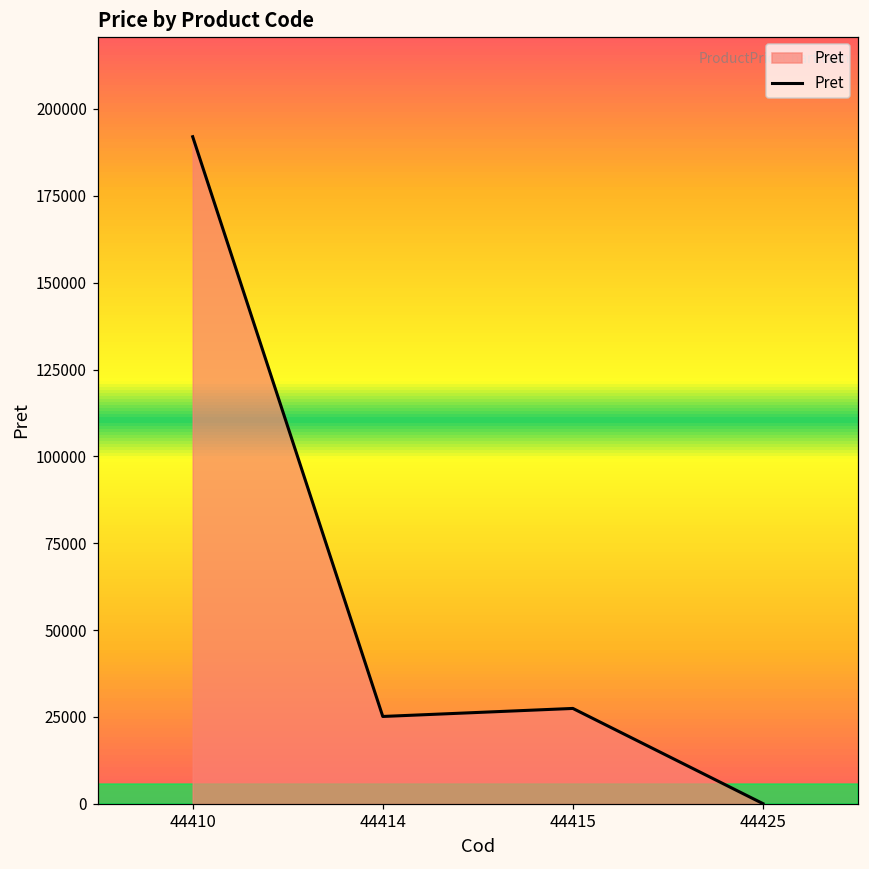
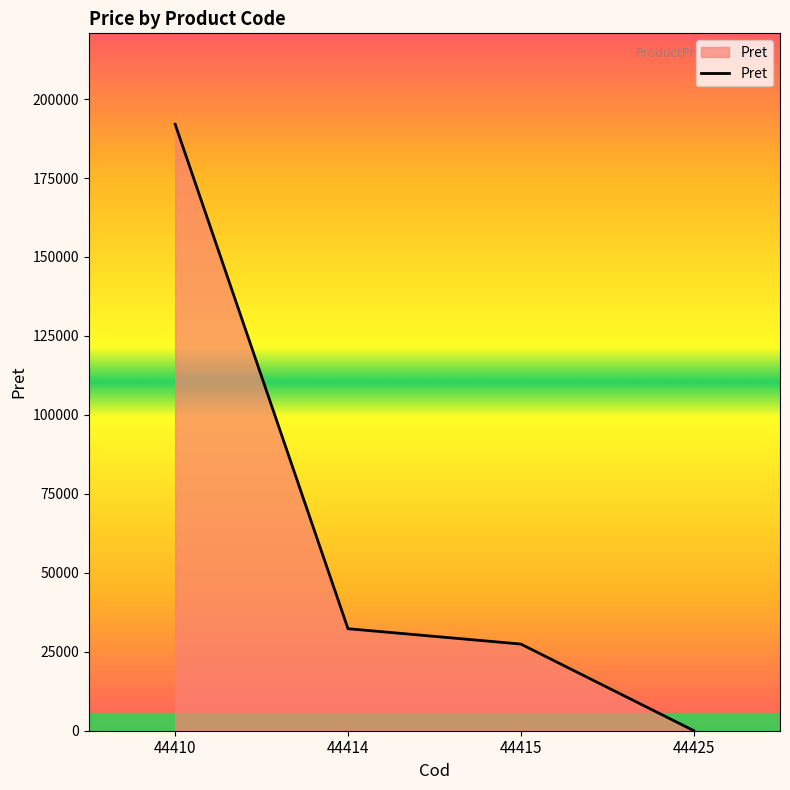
  {
    "44410": 192000,
-   "44414": 25000,
+   "44414": 32000,
    "44415": 27000
  }
